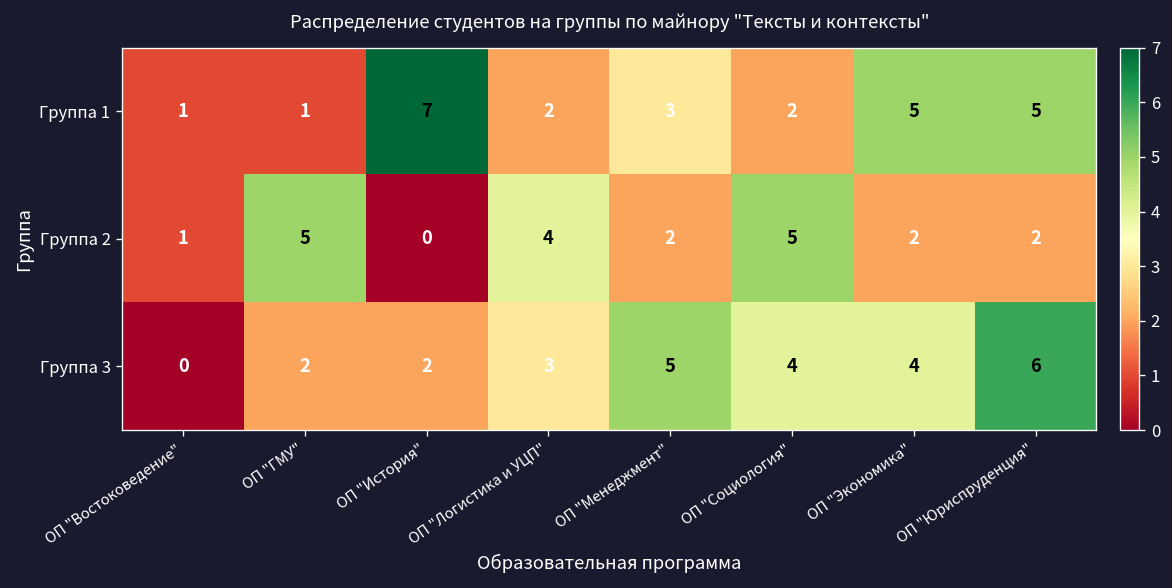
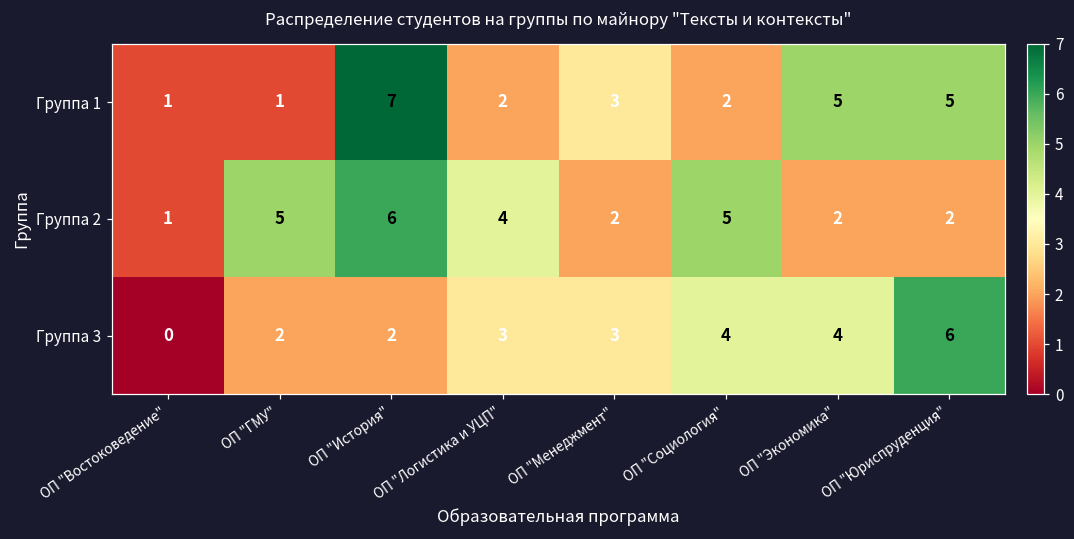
  {
    "Группа 1": {
      "ОП \"Востоковедение\"": 1,
      "ОП \"ГМУ\"": 1,
      "ОП \"История\"": 7,
      "ОП \"Логистика и УЦП\"": 2,
      "ОП \"Менеджмент\"": 3,
      "ОП \"Социология\"": 2,
      "ОП \"Экономика\"": 5,
      "ОП \"Юриспруденция\"": 5
    },
    "Группа 2": {
      "ОП \"Востоковедение\"": 1,
      "ОП \"ГМУ\"": 5,
-     "ОП \"История\"": 0,
+     "ОП \"История\"": 6,
      "ОП \"Логистика и УЦП\"": 4,
      "ОП \"Менеджмент\"": 2,
      "ОП \"Социология\"": 5,
      "ОП \"Экономика\"": 2,
      "ОП \"Юриспруденция\"": 2
    },
    "Группа 3": {
      "ОП \"Востоковедение\"": 0,
      "ОП \"ГМУ\"": 2,
      "ОП \"История\"": 2,
      "ОП \"Логистика и УЦП\"": 3,
-     "ОП \"Менеджмент\"": 5,
+     "ОП \"Менеджмент\"": 3,
      "ОП \"Социология\"": 4,
      "ОП \"Экономика\"": 4,
      "ОП \"Юриспруденция\"": 6
    }
  }
